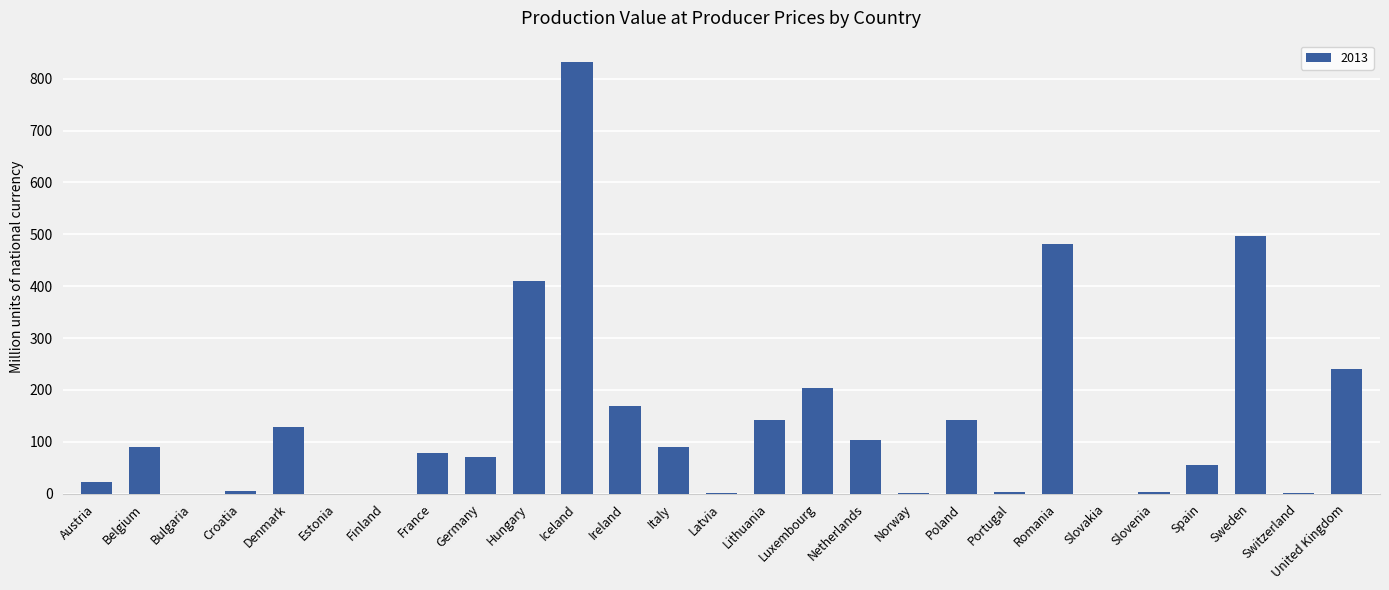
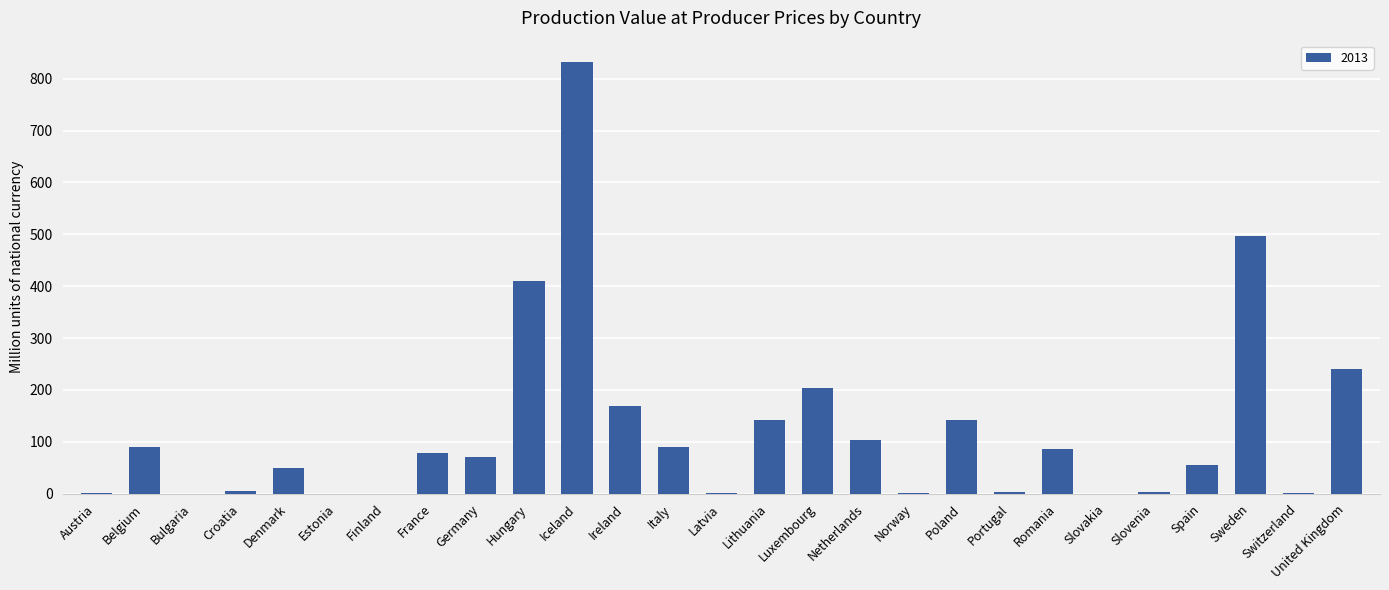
  {
-   "Austria": 20,
+   "Austria": 0,
    "Belgium": 90,
-   "Denmark": 130,
+   "Denmark": 50,
    "France": 80,
    "Germany": 70,
    "Hungary": 410,
    "Iceland": 830,
    "Ireland": 170,
    "Italy": 90,
    "Lithuania": 140,
    "Luxembourg": 200,
    "Netherlands": 100,
    "Poland": 140,
-   "Romania": 480,
+   "Romania": 90,
    "Spain": 50,
    "Sweden": 500,
    "United Kingdom": 240
  }
